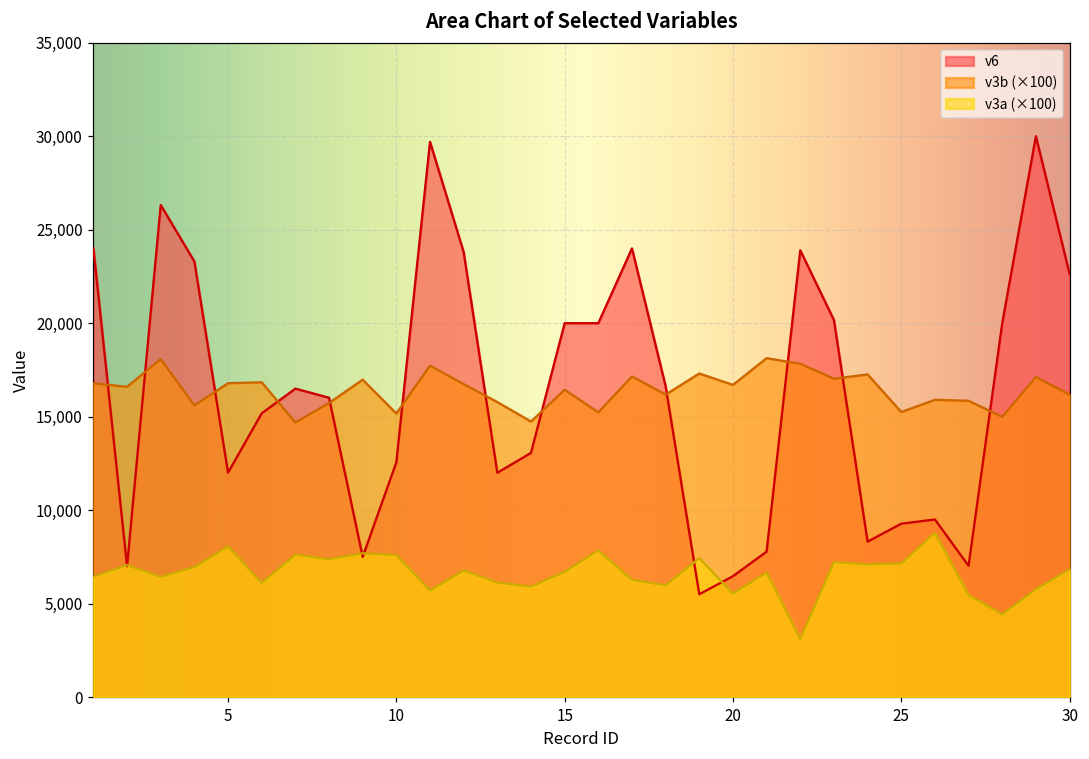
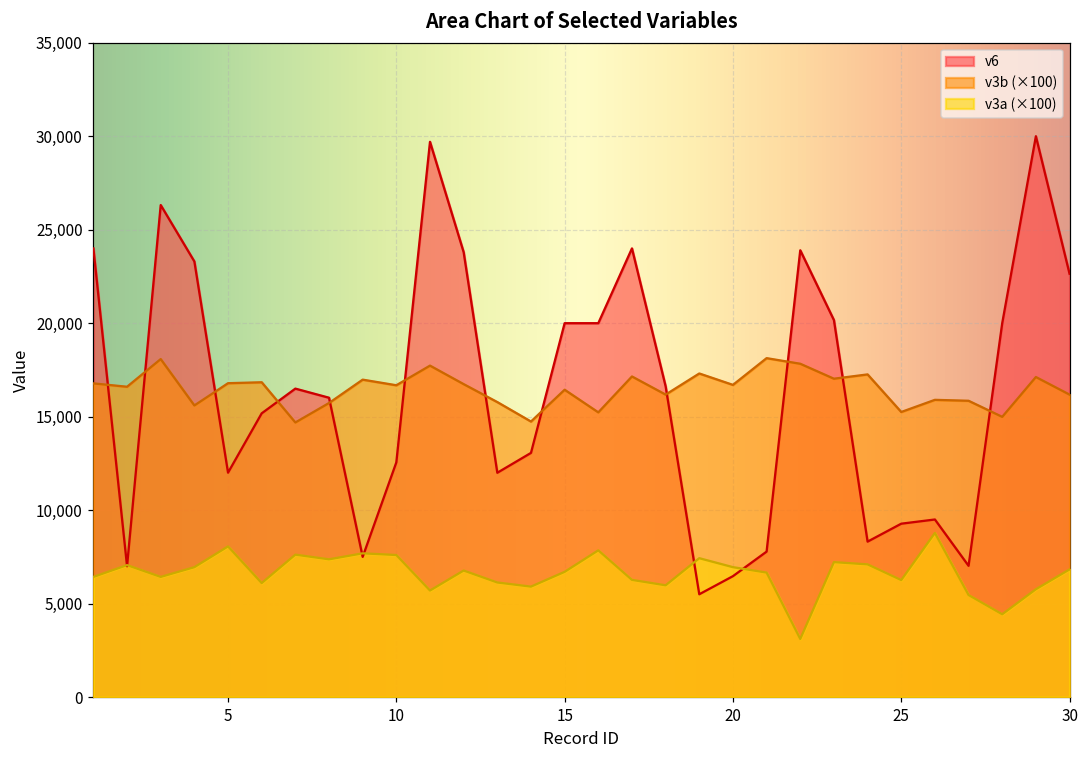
  {
    "v6": {
      "5": "12,000",
      "10": "12,600",
      "15": "20,000",
      "20": "6,500",
      "25": "9,300",
      "30": "22,600"
    },
    "v3b (×100)": {
      "5": "16,800",
-     "10": "15,200",
+     "10": "16,700",
      "15": "16,400",
      "20": "16,700",
      "25": "15,300",
      "30": "16,200"
    },
    "v3a (×100)": {
      "5": "8,100",
      "10": "7,600",
      "15": "6,700",
-     "20": "5,500",
-     "25": "7,200",
+     "20": "7,000",
+     "25": "6,300",
      "30": "6,800"
    }
  }
